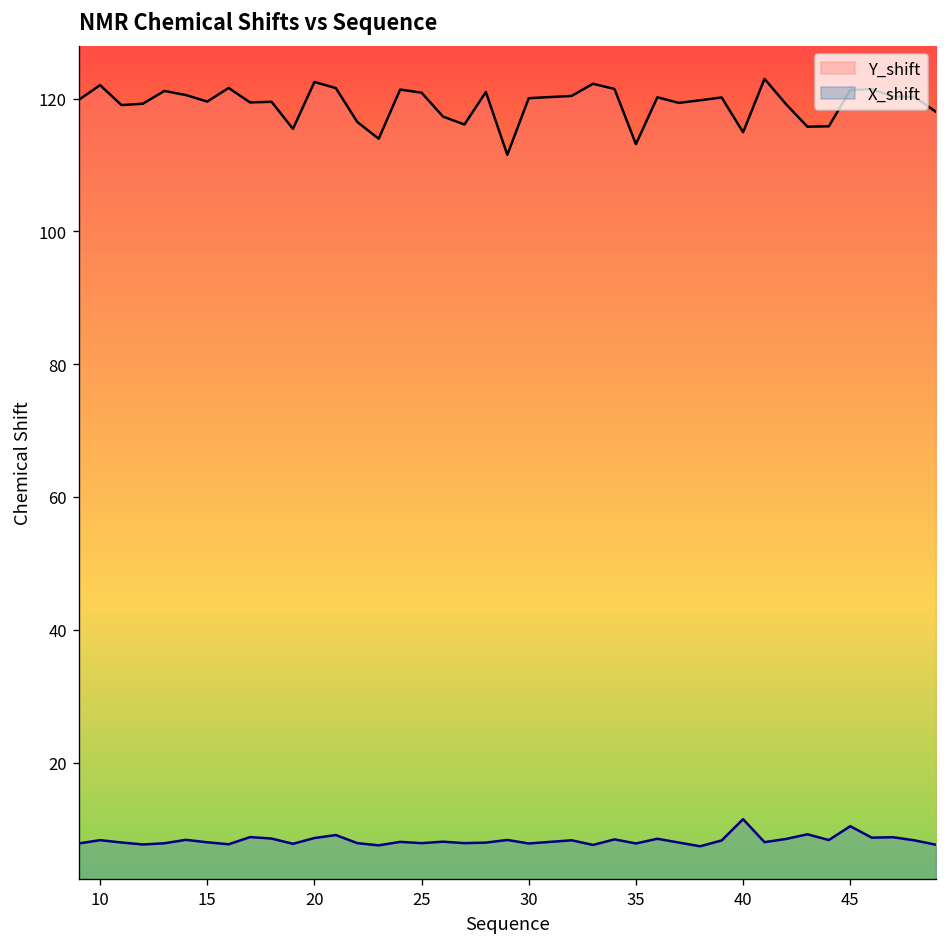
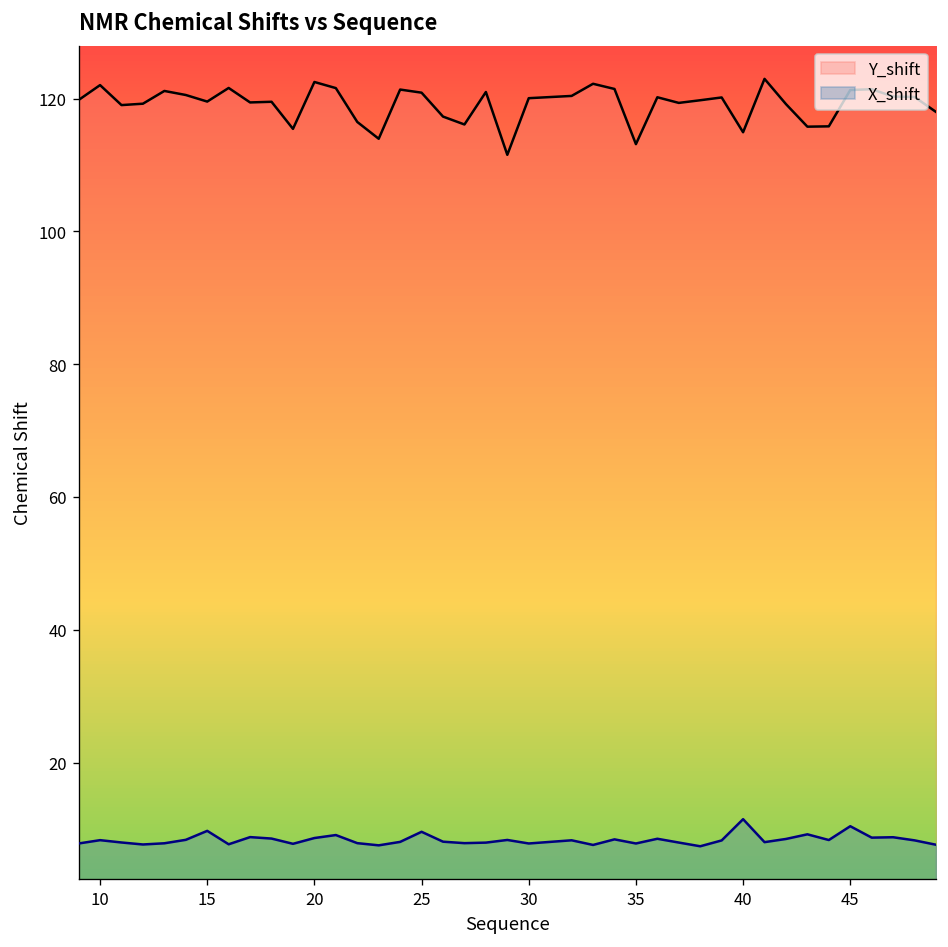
  {
    "Y_shift": {
      "10": 122,
      "15": 120,
      "20": 122,
      "25": 121,
      "30": 120,
      "35": 113,
      "40": 115
    },
    "X_shift": {
      "10": 8,
-     "15": 8,
+     "15": 10,
      "20": 9,
-     "25": 8,
+     "25": 10,
      "30": 8,
      "35": 8,
      "40": 11,
      "45": 10
    }
  }
